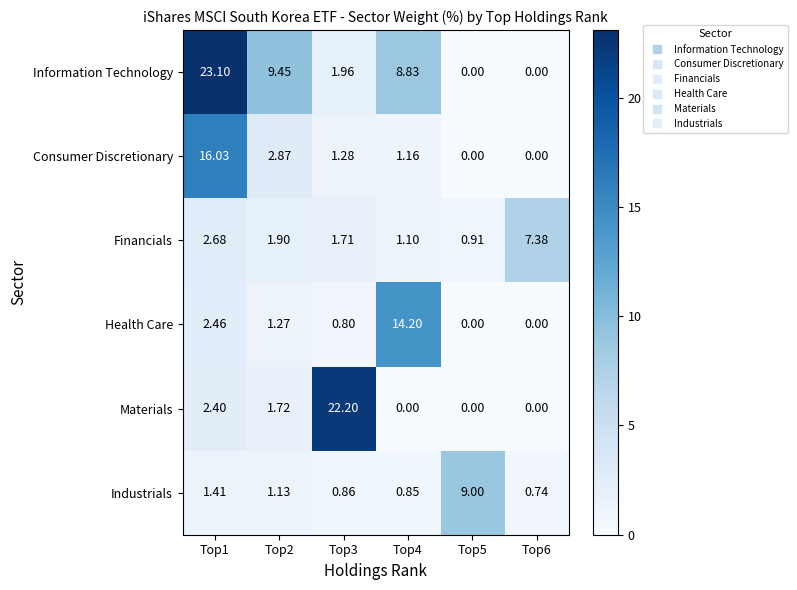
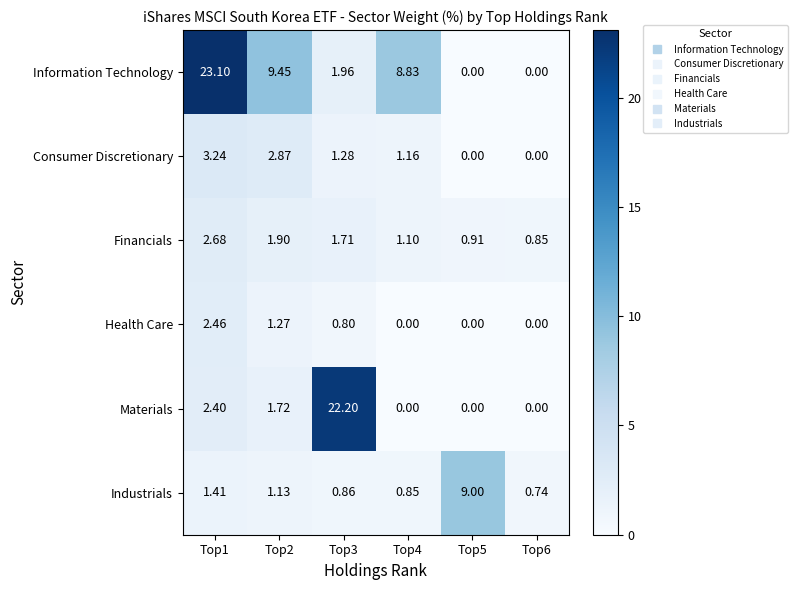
  {
    "Information Technology": {
      "Top1": 23.10,
      "Top2": 9.45,
      "Top3": 1.96,
      "Top4": 8.83,
      "Top5": 0.00,
      "Top6": 0.00
    },
    "Consumer Discretionary": {
-     "Top1": 16.03,
+     "Top1": 3.24,
      "Top2": 2.87,
      "Top3": 1.28,
      "Top4": 1.16,
      "Top5": 0.00,
      "Top6": 0.00
    },
    "Financials": {
      "Top1": 2.68,
      "Top2": 1.90,
      "Top3": 1.71,
      "Top4": 1.10,
      "Top5": 0.91,
-     "Top6": 7.38
+     "Top6": 0.85
    },
    "Health Care": {
      "Top1": 2.46,
      "Top2": 1.27,
      "Top3": 0.80,
-     "Top4": 14.20,
+     "Top4": 0.00,
      "Top5": 0.00,
      "Top6": 0.00
    },
    "Materials": {
      "Top1": 2.40,
      "Top2": 1.72,
      "Top3": 22.20,
      "Top4": 0.00,
      "Top5": 0.00,
      "Top6": 0.00
    },
    "Industrials": {
      "Top1": 1.41,
      "Top2": 1.13,
      "Top3": 0.86,
      "Top4": 0.85,
      "Top5": 9.00,
      "Top6": 0.74
    }
  }
